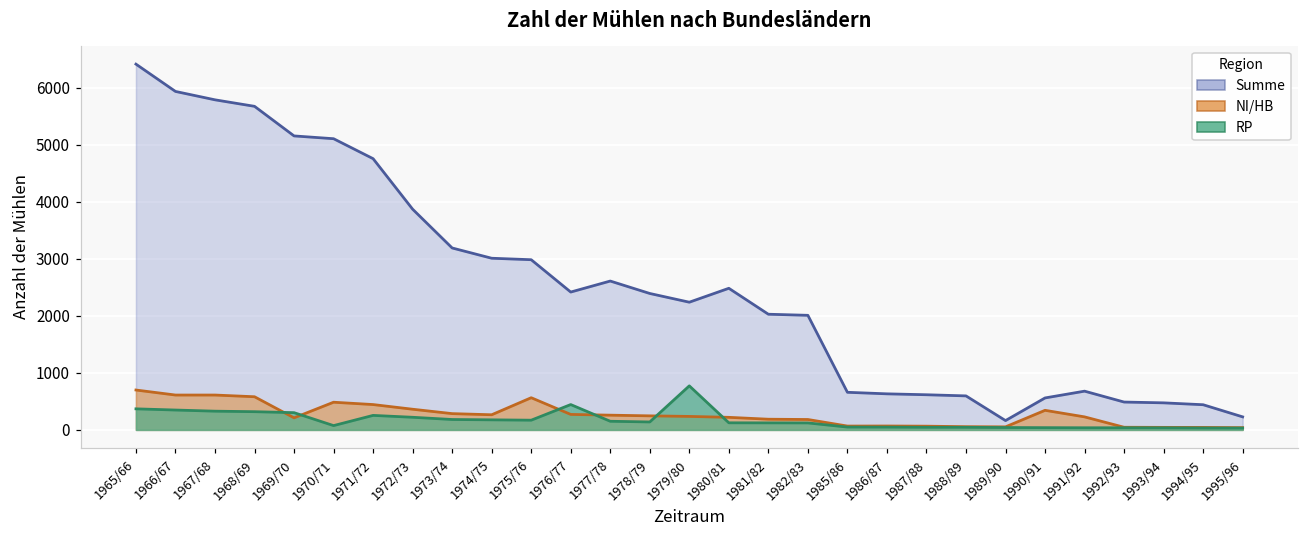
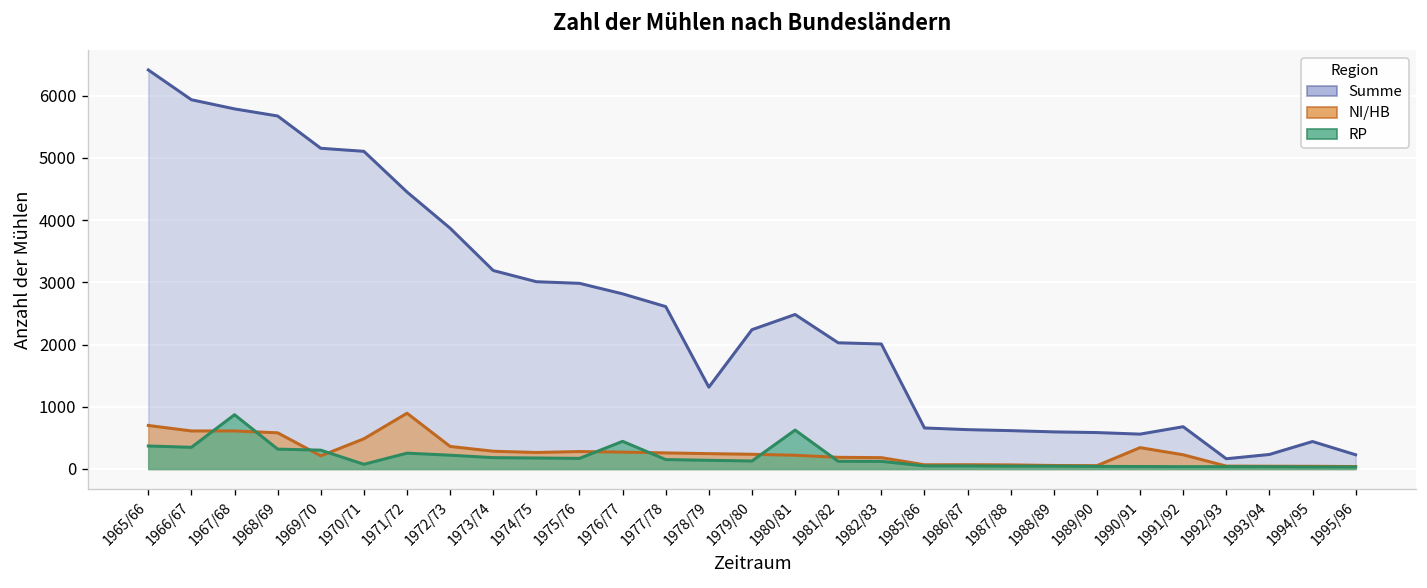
  {
    "Summe": {
      "1965/66": 6400,
      "1966/67": 5900,
      "1967/68": 5800,
      "1968/69": 5700,
      "1969/70": 5200,
      "1970/71": 5100,
-     "1971/72": 4800,
+     "1971/72": 4500,
      "1972/73": 3900,
      "1973/74": 3200,
      "1974/75": 3000,
      "1975/76": 3000,
-     "1976/77": 2400,
+     "1976/77": 2800,
      "1977/78": 2600,
-     "1978/79": 2400,
+     "1978/79": 1300,
      "1979/80": 2200,
      "1980/81": 2500,
      "1981/82": 2000,
      "1982/83": 2000,
      "1985/86": 700,
      "1986/87": 600,
      "1987/88": 600,
      "1988/89": 600,
-     "1989/90": 200,
+     "1989/90": 600,
      "1990/91": 600,
      "1991/92": 700,
-     "1992/93": 500,
-     "1993/94": 500,
+     "1992/93": 200,
+     "1993/94": 200,
      "1994/95": 400,
      "1995/96": 200
    },
    "NI/HB": {
      "1965/66": 700,
      "1966/67": 600,
      "1967/68": 600,
      "1968/69": 600,
      "1969/70": 200,
      "1970/71": 500,
-     "1971/72": 400,
+     "1971/72": 900,
      "1972/73": 400,
      "1973/74": 300,
      "1974/75": 300,
-     "1975/76": 600,
+     "1975/76": 300,
      "1976/77": 300,
      "1977/78": 300,
      "1978/79": 200,
      "1979/80": 200,
      "1980/81": 200,
      "1981/82": 200,
      "1982/83": 200,
      "1990/91": 300,
      "1991/92": 200
    },
    "RP": {
      "1965/66": 400,
      "1966/67": 300,
-     "1967/68": 300,
+     "1967/68": 900,
      "1968/69": 300,
      "1969/70": 300,
      "1970/71": 100,
      "1971/72": 300,
      "1972/73": 200,
      "1973/74": 200,
      "1974/75": 200,
      "1975/76": 200,
      "1976/77": 400,
      "1977/78": 200,
      "1978/79": 100,
-     "1979/80": 800,
-     "1980/81": 100,
+     "1979/80": 100,
+     "1980/81": 600,
      "1981/82": 100,
      "1982/83": 100,
      "1990/91": 0,
      "1991/92": 0
    }
  }
